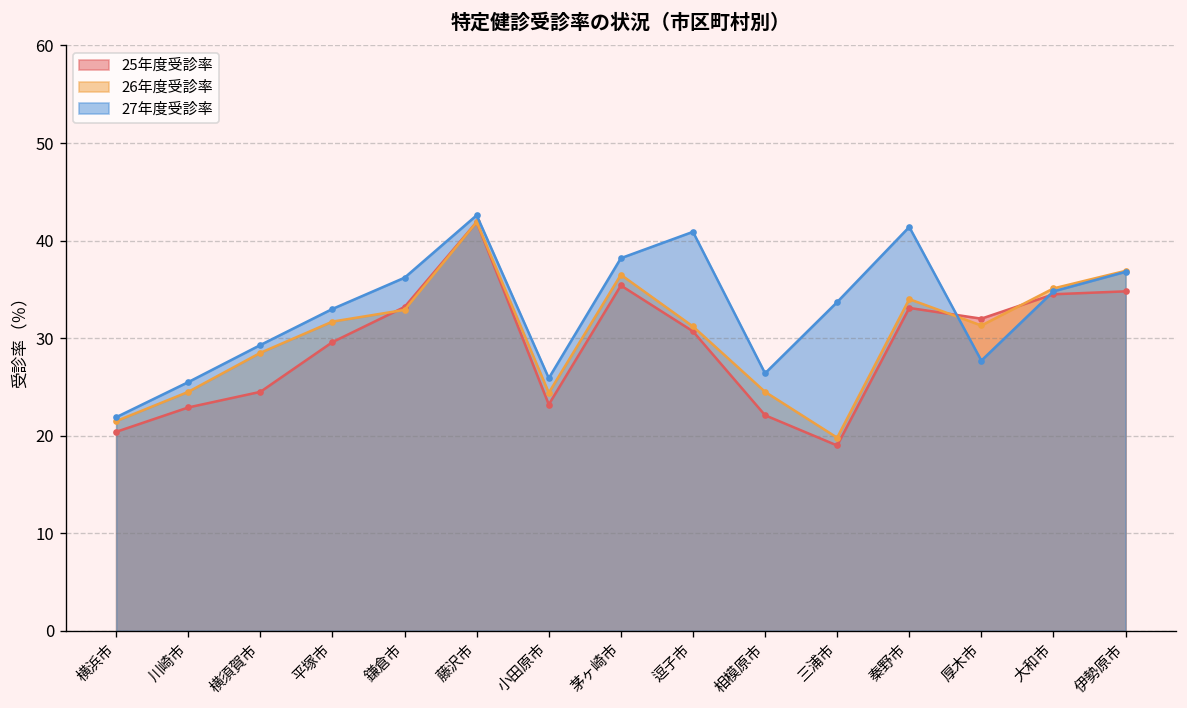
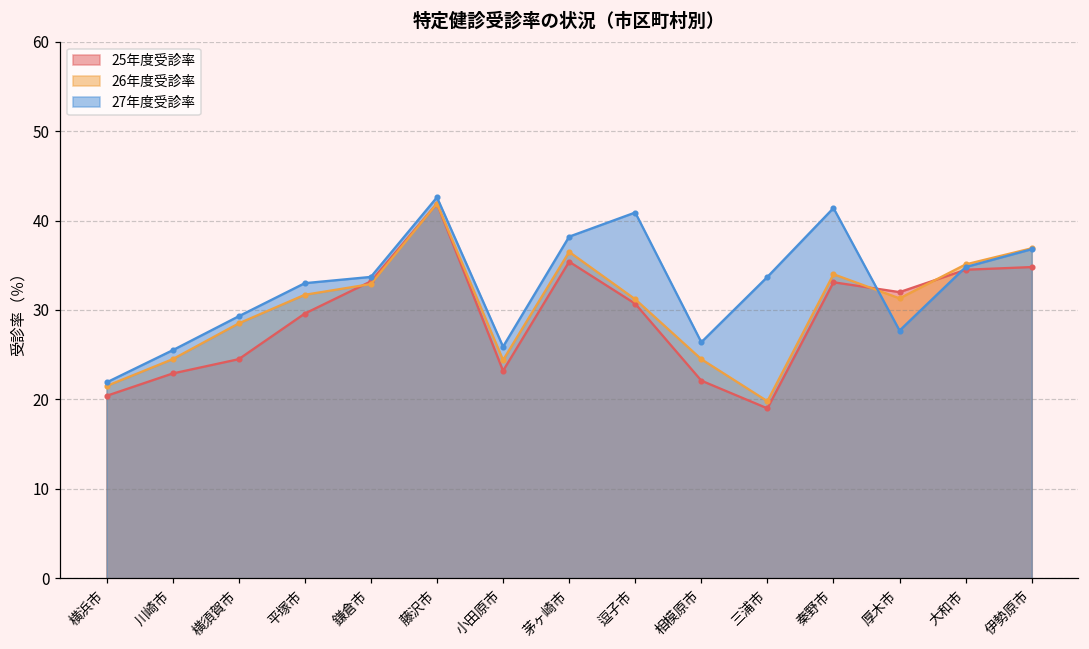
  {
    "27年度受診率": {
      "横浜市": 22,
      "川崎市": 26,
      "横須賀市": 29,
      "平塚市": 33,
-     "鎌倉市": 36,
+     "鎌倉市": 34,
      "藤沢市": 43,
      "小田原市": 26,
      "茅ヶ崎市": 38,
      "逗子市": 41,
      "相模原市": 26,
      "三浦市": 34,
      "秦野市": 41,
      "厚木市": 28
    }
  }
